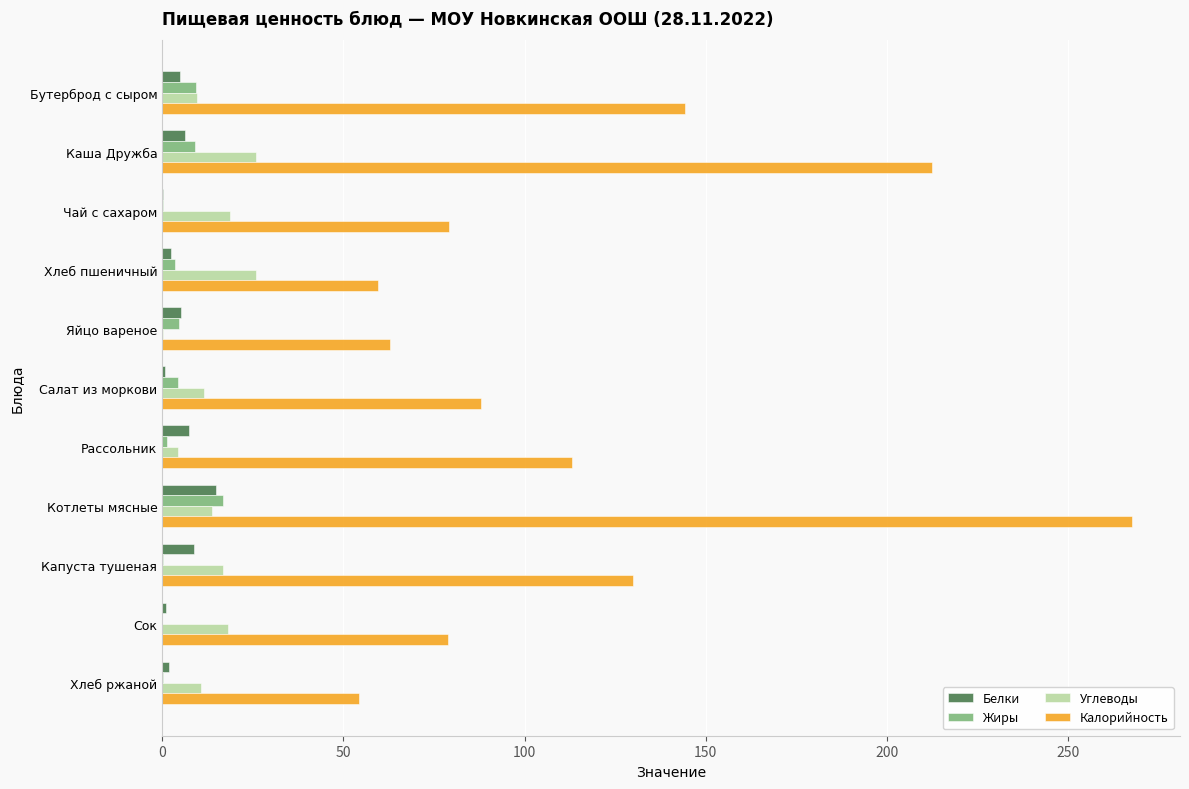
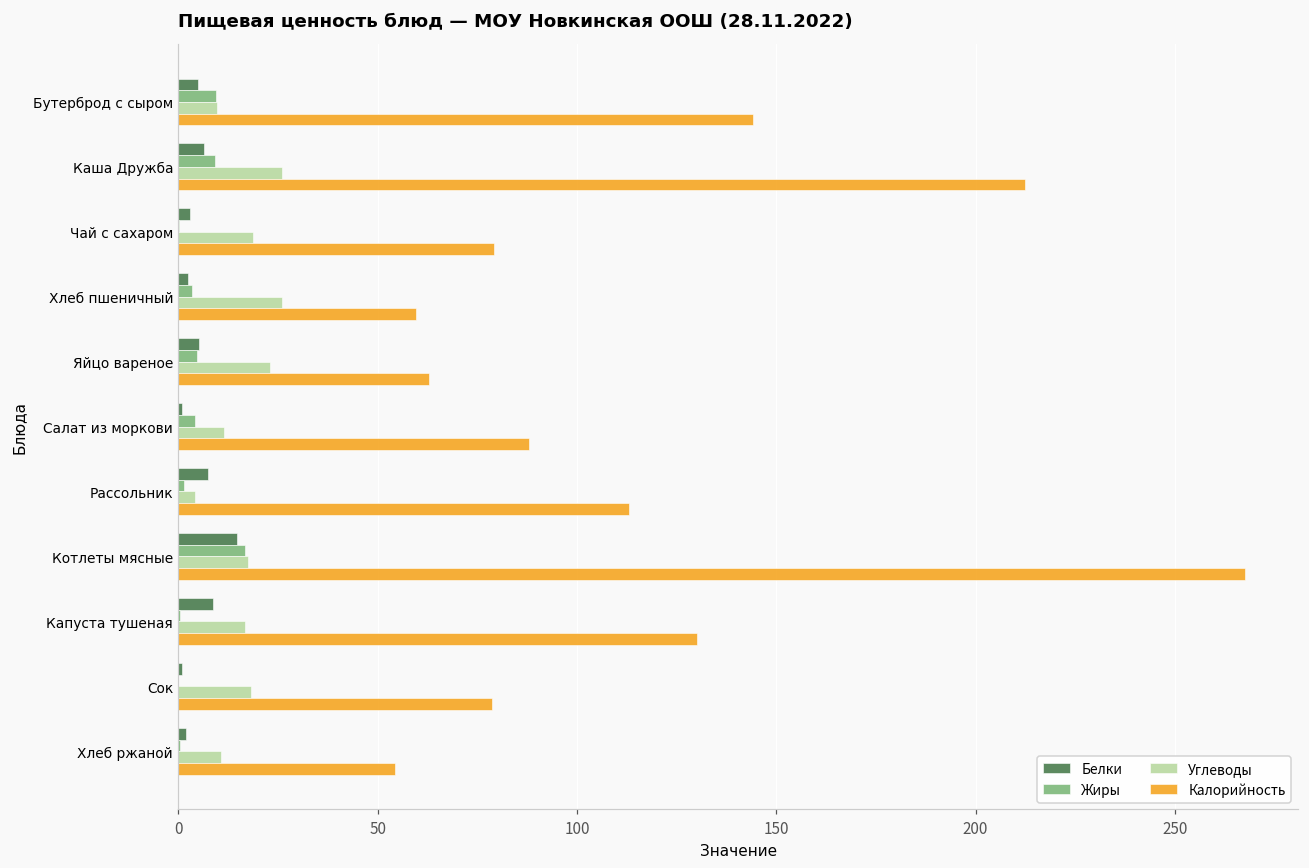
  {
    "Белки": {
      "Бутерброд с сыром": 5,
      "Каша Дружба": 6,
-     "Чай с сахаром": 0,
+     "Чай с сахаром": 3,
      "Хлеб пшеничный": 2,
      "Яйцо вареное": 5,
      "Салат из моркови": 1,
      "Рассольник": 7,
      "Котлеты мясные": 15,
      "Капуста тушеная": 9,
      "Сок": 1,
      "Хлеб ржаной": 2
    },
    "Жиры": {
      "Бутерброд с сыром": 9,
      "Каша Дружба": 9,
      "Хлеб пшеничный": 3,
      "Яйцо вареное": 5,
      "Салат из моркови": 4,
      "Рассольник": 1,
      "Котлеты мясные": 17,
      "Сок": 0
    },
    "Углеводы": {
      "Бутерброд с сыром": 10,
      "Каша Дружба": 26,
      "Чай с сахаром": 19,
      "Хлеб пшеничный": 26,
-     "Яйцо вареное": 0,
+     "Яйцо вареное": 23,
      "Салат из моркови": 12,
      "Рассольник": 4,
-     "Котлеты мясные": 14,
+     "Котлеты мясные": 17,
      "Капуста тушеная": 17,
      "Сок": 18,
      "Хлеб ржаной": 11
    },
    "Калорийность": {
      "Бутерброд с сыром": 144,
      "Каша Дружба": 212,
      "Чай с сахаром": 79,
      "Хлеб пшеничный": 60,
      "Яйцо вареное": 63,
      "Салат из моркови": 88,
      "Рассольник": 113,
      "Котлеты мясные": 268,
      "Капуста тушеная": 130,
      "Сок": 79,
      "Хлеб ржаной": 54
    }
  }
